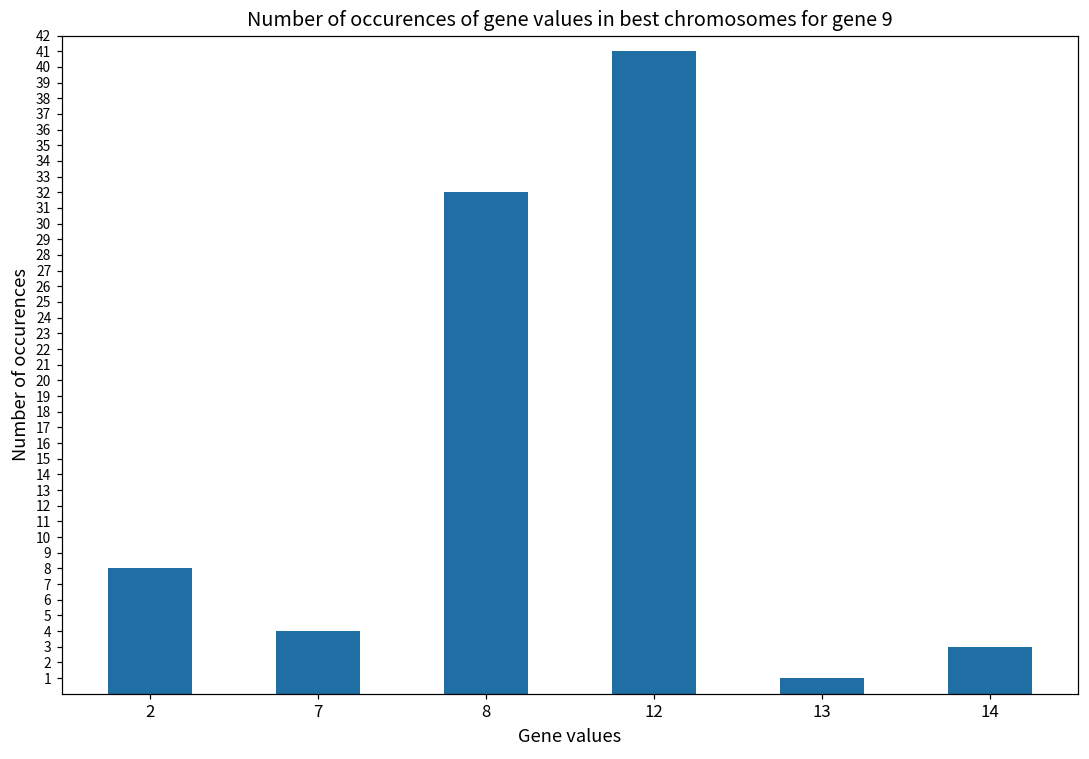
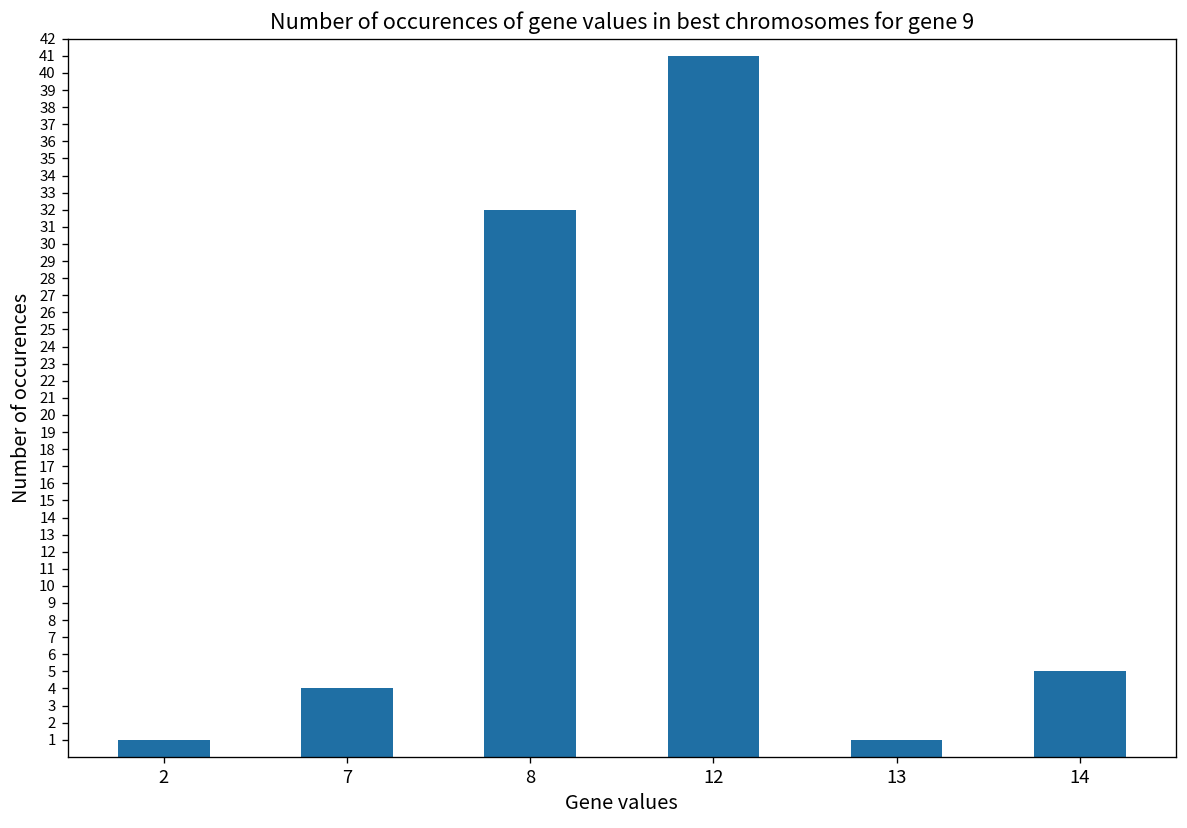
  {
-   "2": 8,
+   "2": 1,
    "7": 4,
    "8": 32,
    "12": 41,
    "13": 1,
-   "14": 3
+   "14": 5
  }
